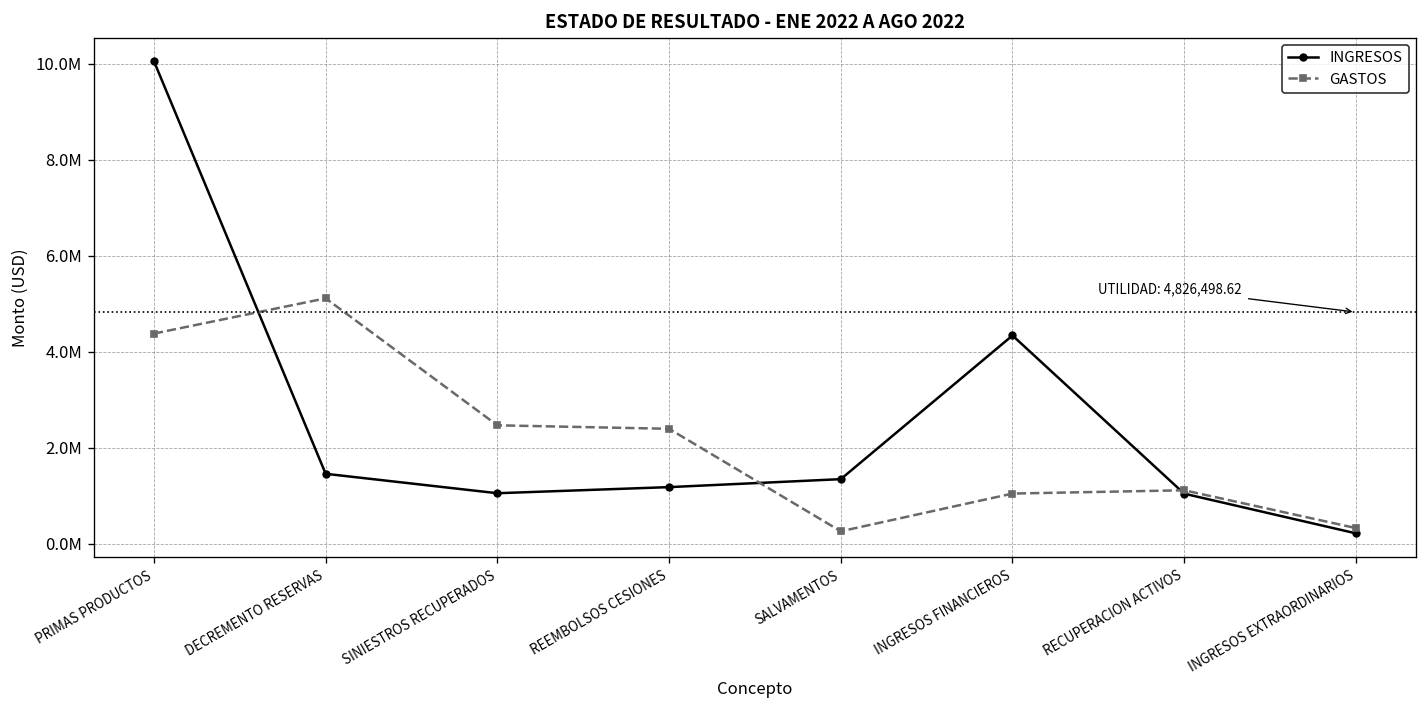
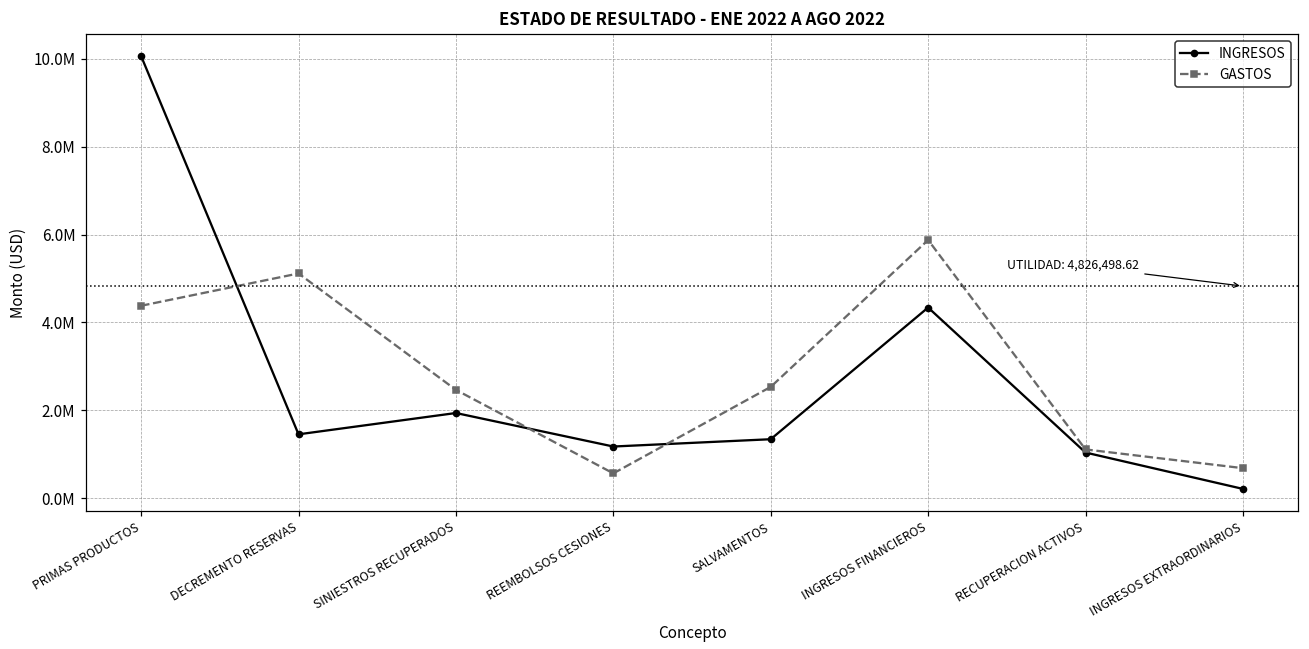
  {
    "INGRESOS": {
      "PRIMAS PRODUCTOS": 10100000,
      "DECREMENTO RESERVAS": 1500000,
-     "SINIESTROS RECUPERADOS": 1100000,
+     "SINIESTROS RECUPERADOS": 1900000,
      "REEMBOLSOS CESIONES": 1200000,
      "SALVAMENTOS": 1300000,
      "INGRESOS FINANCIEROS": 4300000,
      "RECUPERACION ACTIVOS": 1000000,
      "INGRESOS EXTRAORDINARIOS": 200000
    },
    "GASTOS": {
      "PRIMAS PRODUCTOS": 4400000,
      "DECREMENTO RESERVAS": 5100000,
      "SINIESTROS RECUPERADOS": 2500000,
-     "REEMBOLSOS CESIONES": 2400000,
-     "SALVAMENTOS": 300000,
-     "INGRESOS FINANCIEROS": 1000000,
+     "REEMBOLSOS CESIONES": 600000,
+     "SALVAMENTOS": 2500000,
+     "INGRESOS FINANCIEROS": 5900000,
      "RECUPERACION ACTIVOS": 1100000,
-     "INGRESOS EXTRAORDINARIOS": 300000
+     "INGRESOS EXTRAORDINARIOS": 700000
    }
  }
